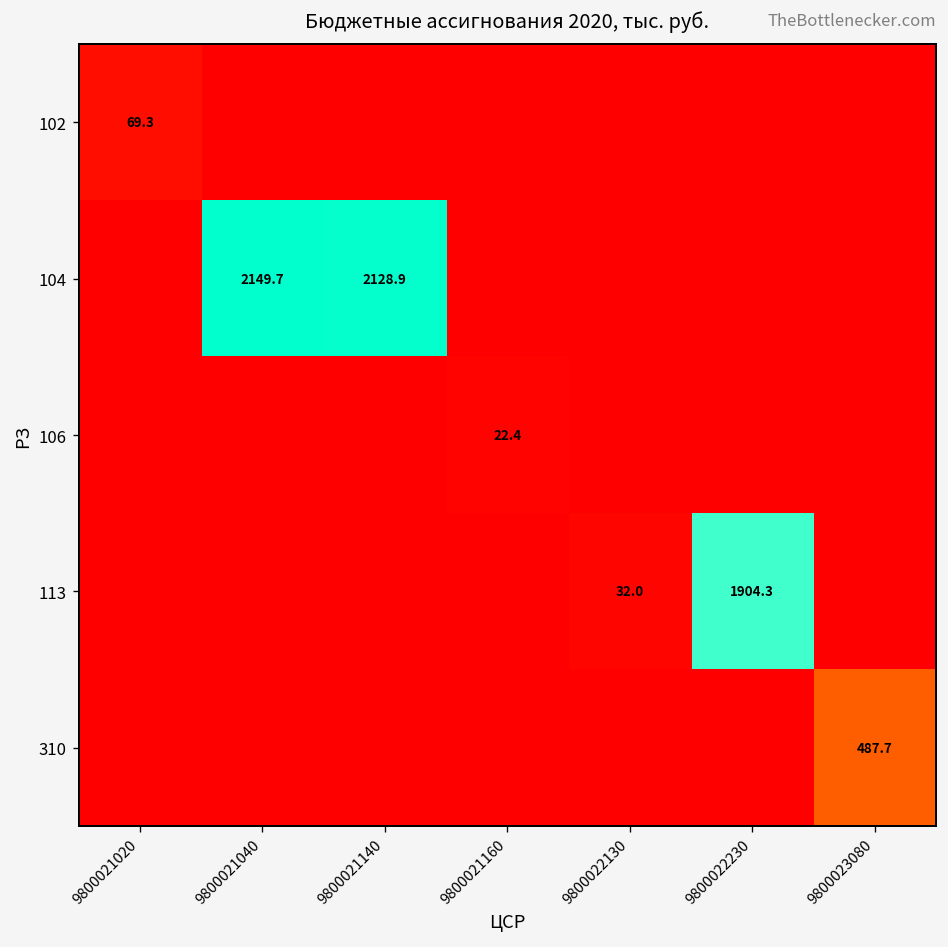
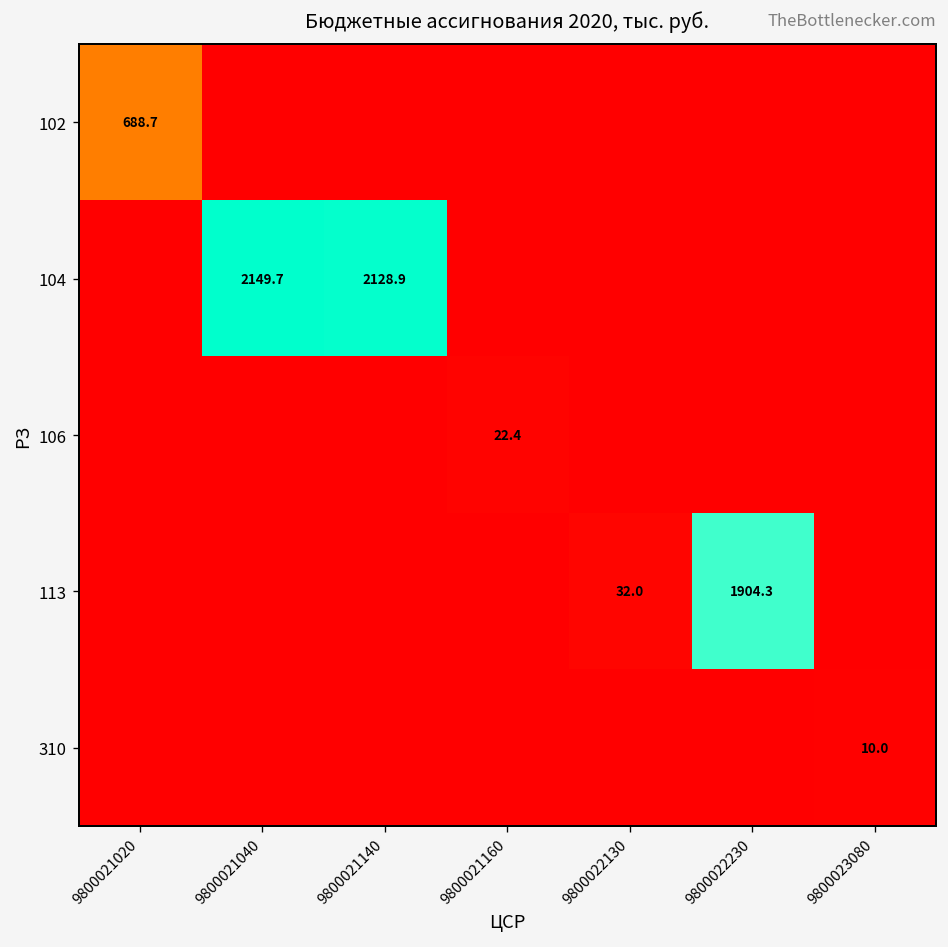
  {
    "102": {
-     "9800021020": 69.3
+     "9800021020": 688.7
    },
    "104": {
      "9800021040": 2149.7,
      "9800021140": 2128.9
    },
    "106": {
      "9800021160": 22.4
    },
    "113": {
      "9800022130": 32.0,
      "9800022230": 1904.3
    },
    "310": {
-     "9800023080": 487.7
+     "9800023080": 10.0
    }
  }
